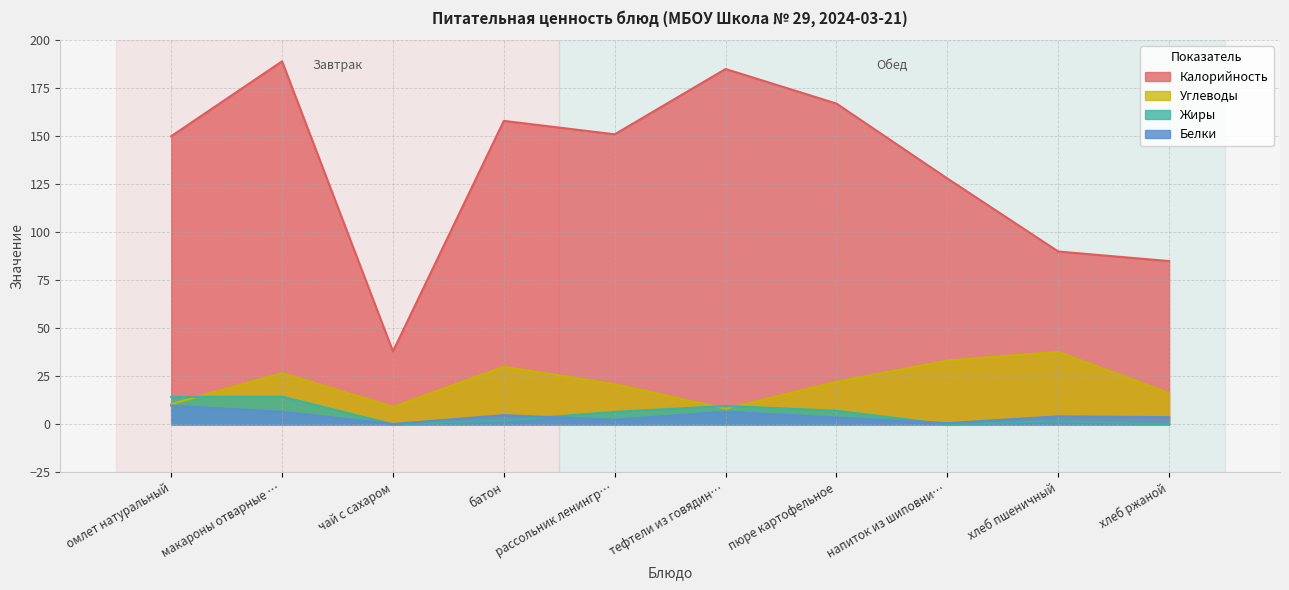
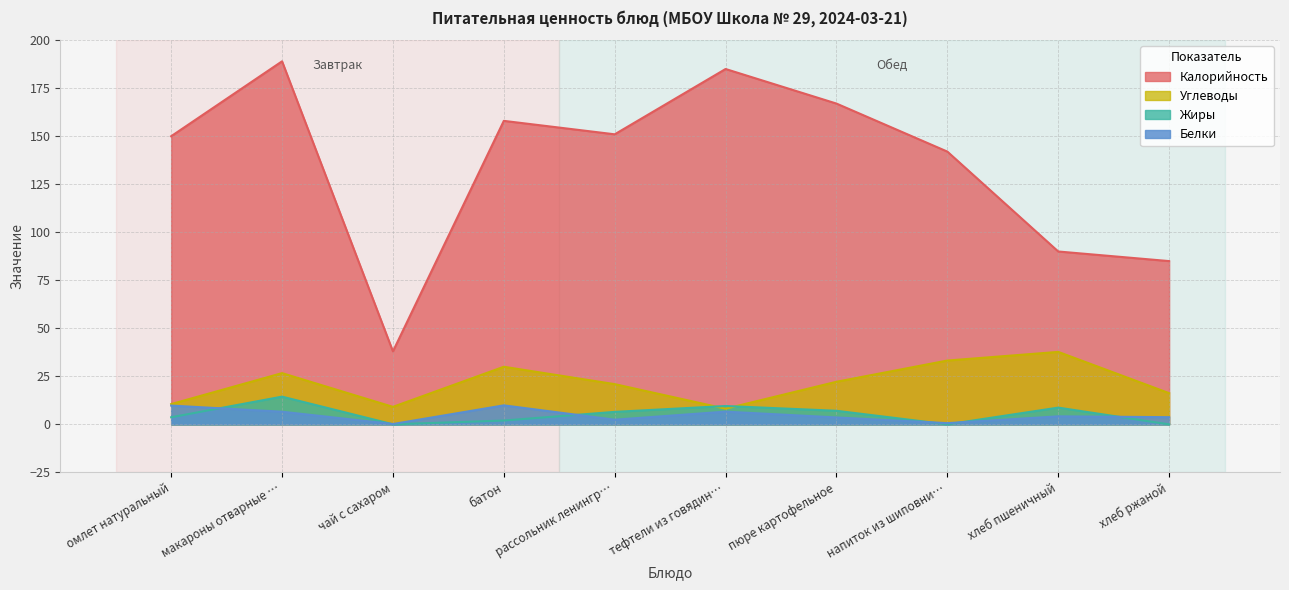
  {
    "Калорийность": {
      "омлет натуральный": 150,
      "макароны отварные …": 189,
      "чай с сахаром": 38,
      "батон": 158,
      "рассольник ленингр…": 151,
      "тефтели из говядин…": 185,
      "пюре картофельное": 167,
-     "напиток из шиповни…": 128,
+     "напиток из шиповни…": 142,
      "хлеб пшеничный": 90,
      "хлеб ржаной": 85
    },
    "Углеводы": {
      "макароны отварные …": 27,
      "чай с сахаром": 9,
      "батон": 30,
      "рассольник ленингр…": 21,
      "тефтели из говядин…": 8,
      "пюре картофельное": 22,
      "напиток из шиповни…": 33,
      "хлеб пшеничный": 38,
      "хлеб ржаной": 16
    },
    "Жиры": {
-     "омлет натуральный": 14,
+     "омлет натуральный": 4,
      "макароны отварные …": 14,
      "батон": 2,
      "рассольник ленингр…": 7,
      "тефтели из говядин…": 10,
      "пюре картофельное": 7,
-     "хлеб пшеничный": 2,
+     "хлеб пшеничный": 9,
      "хлеб ржаной": 0
    },
    "Белки": {
      "макароны отварные …": 7,
-     "батон": 5,
+     "батон": 10,
      "рассольник ленингр…": 2,
      "тефтели из говядин…": 7,
      "пюре картофельное": 4,
      "хлеб пшеничный": 4,
      "хлеб ржаной": 4
    }
  }
